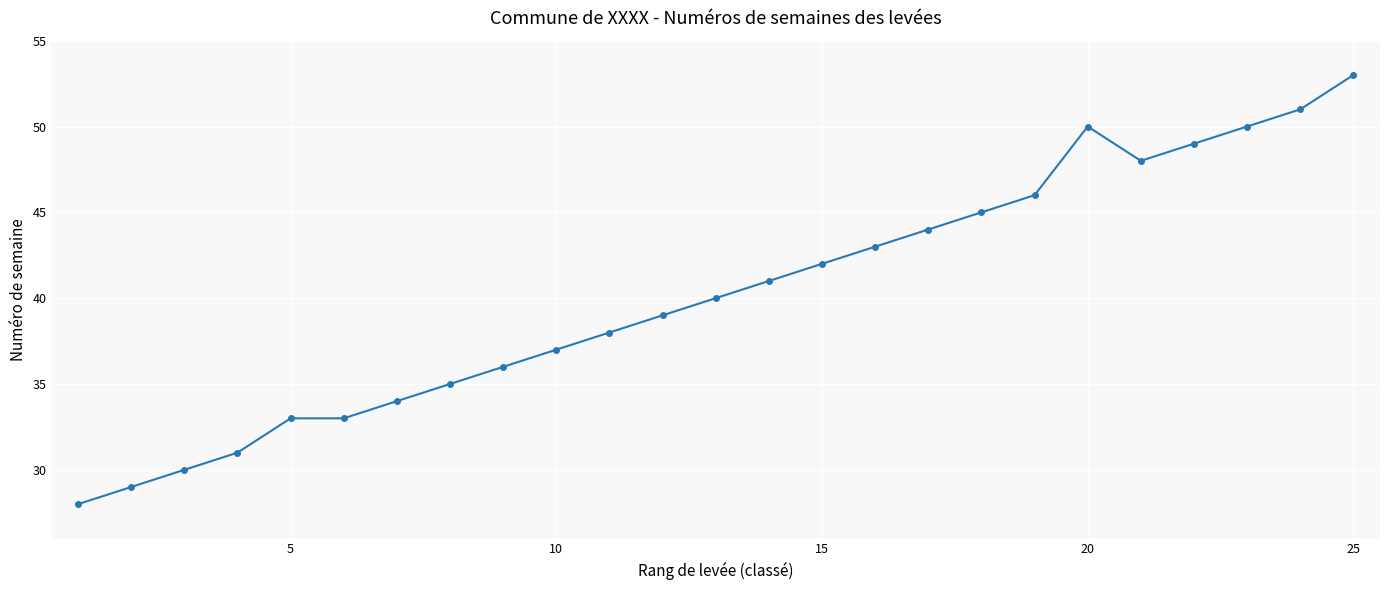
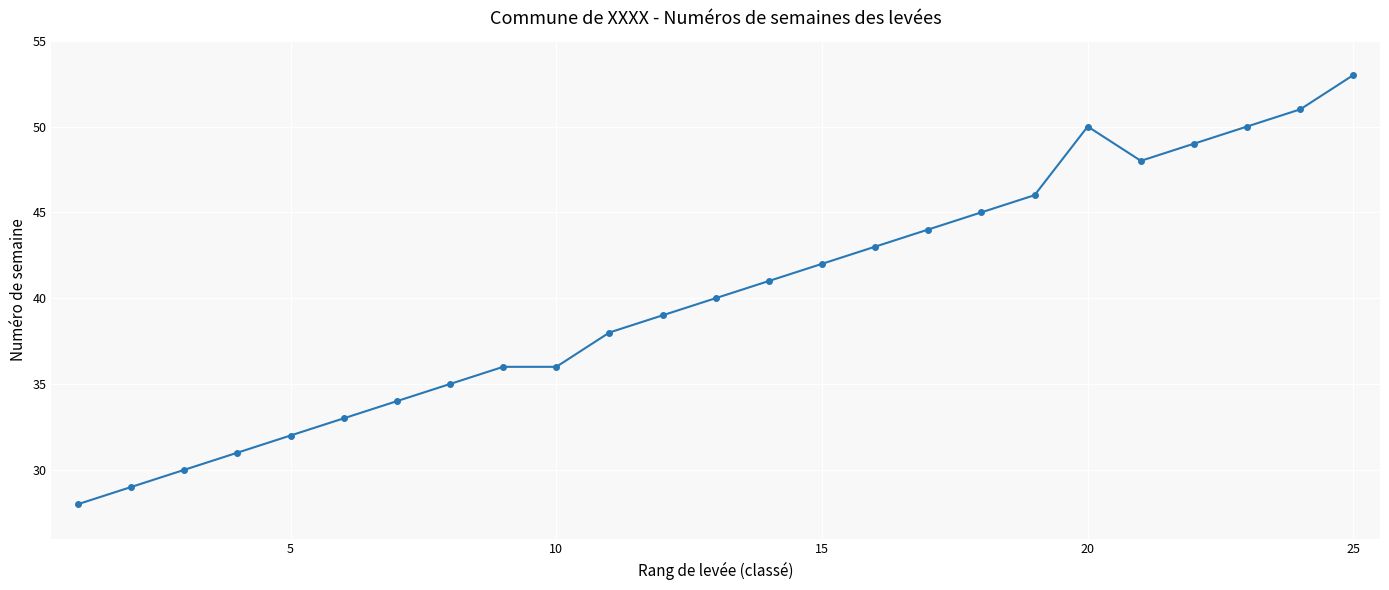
  {
-   "5": 33,
-   "10": 37,
+   "5": 32,
+   "10": 36,
    "15": 42,
    "20": 50,
    "25": 53
  }
